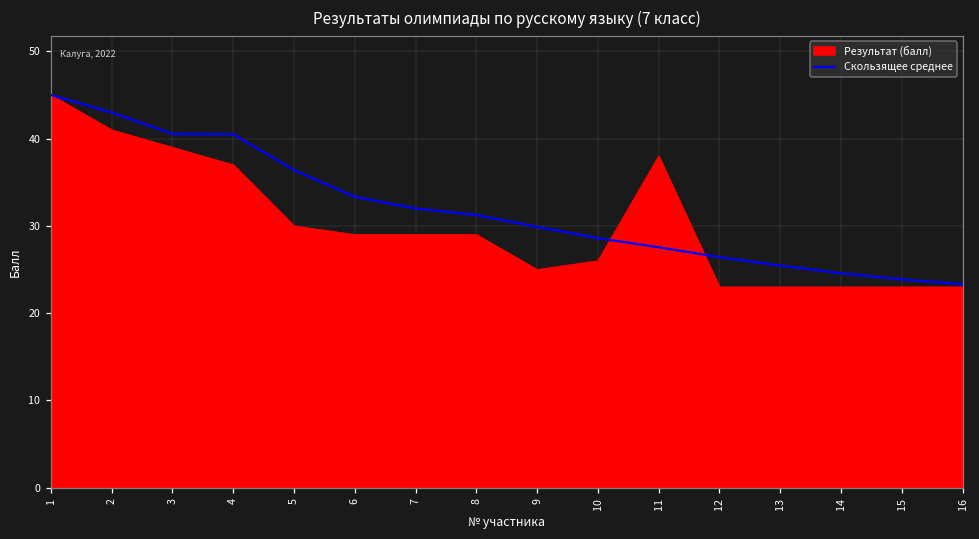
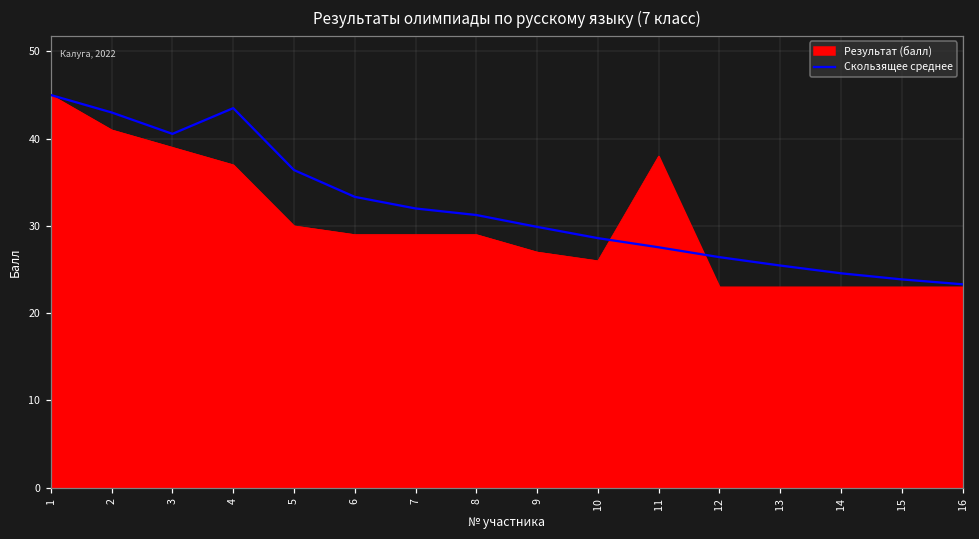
  {
    "Результат (балл)": {
      "2": 41,
      "3": 39,
      "4": 37,
      "5": 30,
      "6": 29,
      "7": 29,
      "8": 29,
-     "9": 25,
+     "9": 27,
      "10": 26,
      "11": 38,
      "12": 23,
      "13": 23,
      "14": 23,
      "15": 23
    },
    "Скользящее среднее": {
      "2": 43,
      "3": 41,
-     "4": 41,
+     "4": 44,
      "5": 36,
      "6": 33,
      "7": 32,
      "8": 31,
      "9": 30,
      "10": 29,
      "11": 28,
      "12": 26,
      "13": 25,
      "14": 25,
      "15": 24
    }
  }
